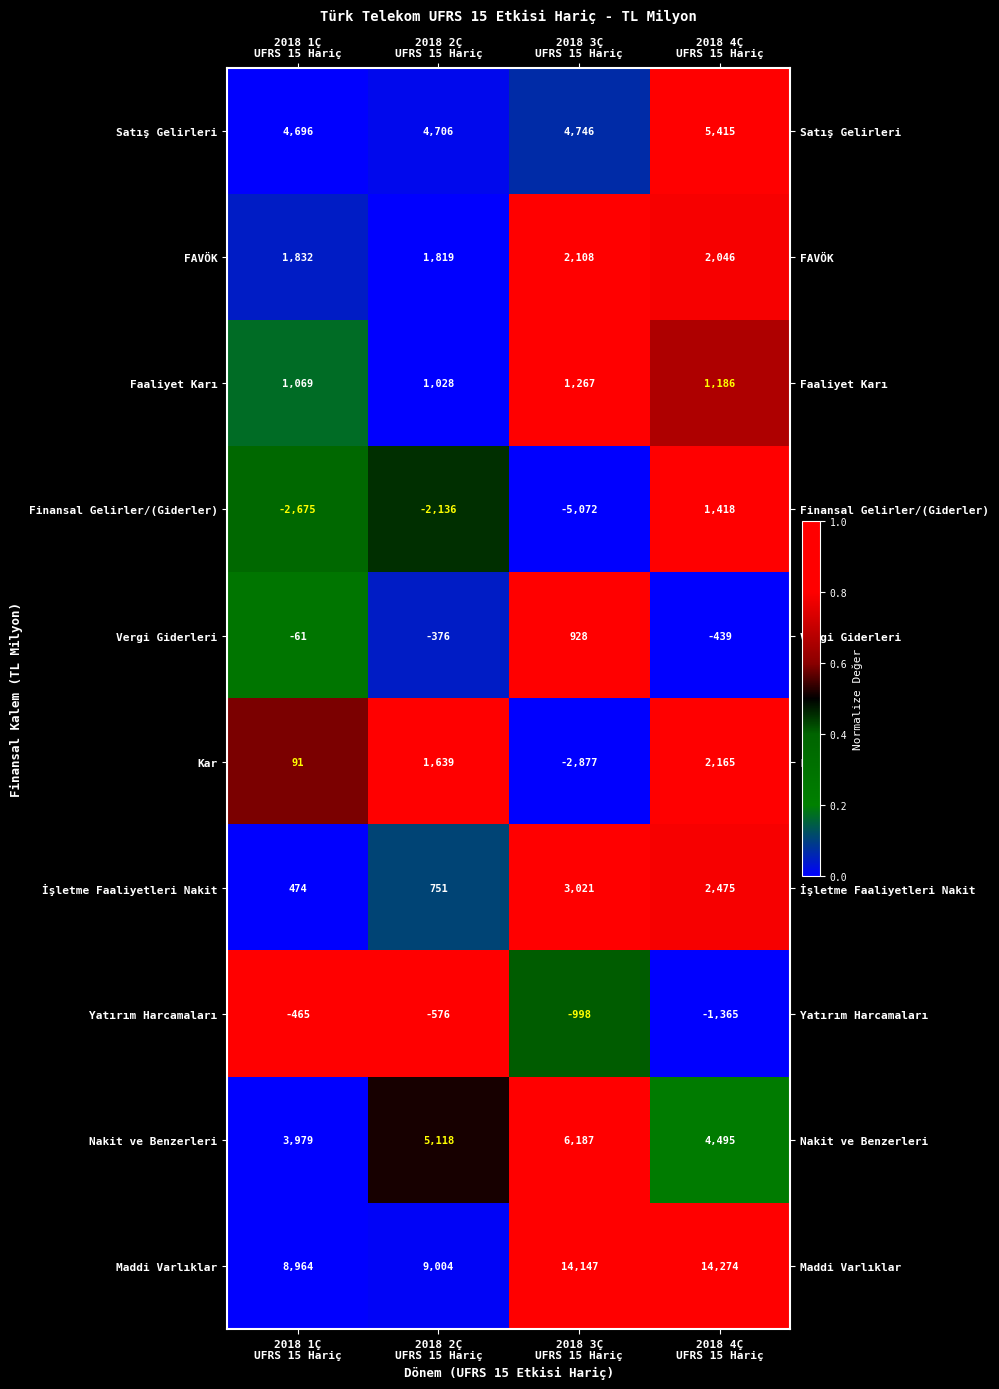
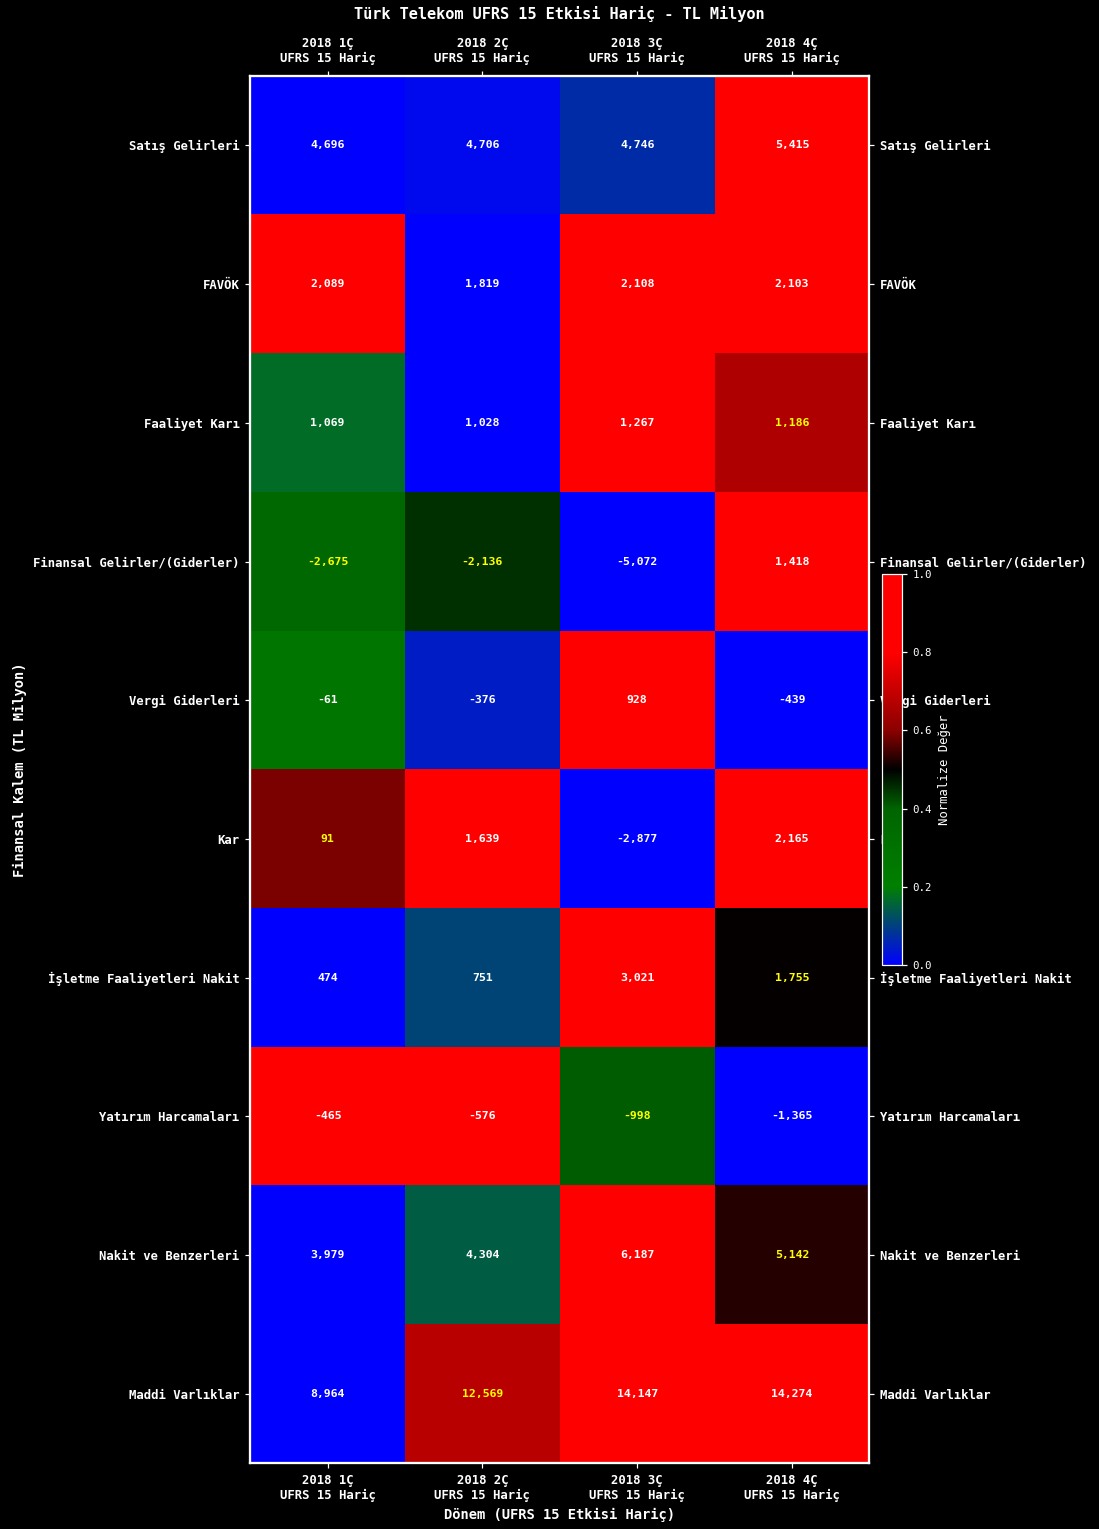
  {
    "Satış Gelirleri": {
      "2018 1Ç UFRS 15 Hariç": "4,696",
      "2018 2Ç UFRS 15 Hariç": "4,706",
      "2018 3Ç UFRS 15 Hariç": "4,746",
      "2018 4Ç UFRS 15 Hariç": "5,415"
    },
    "FAVÖK": {
-     "2018 1Ç UFRS 15 Hariç": "1,832",
+     "2018 1Ç UFRS 15 Hariç": "2,089",
      "2018 2Ç UFRS 15 Hariç": "1,819",
      "2018 3Ç UFRS 15 Hariç": "2,108",
-     "2018 4Ç UFRS 15 Hariç": "2,046"
+     "2018 4Ç UFRS 15 Hariç": "2,103"
    },
    "Faaliyet Karı": {
      "2018 1Ç UFRS 15 Hariç": "1,069",
      "2018 2Ç UFRS 15 Hariç": "1,028",
      "2018 3Ç UFRS 15 Hariç": "1,267",
      "2018 4Ç UFRS 15 Hariç": "1,186"
    },
    "Finansal Gelirler/(Giderler)": {
      "2018 1Ç UFRS 15 Hariç": "-2,675",
      "2018 2Ç UFRS 15 Hariç": "-2,136",
      "2018 3Ç UFRS 15 Hariç": "-5,072",
      "2018 4Ç UFRS 15 Hariç": "1,418"
    },
    "Vergi Giderleri": {
      "2018 1Ç UFRS 15 Hariç": "-61",
      "2018 2Ç UFRS 15 Hariç": "-376",
      "2018 3Ç UFRS 15 Hariç": "928",
      "2018 4Ç UFRS 15 Hariç": "-439"
    },
    "Kar": {
      "2018 1Ç UFRS 15 Hariç": "91",
      "2018 2Ç UFRS 15 Hariç": "1,639",
      "2018 3Ç UFRS 15 Hariç": "-2,877",
      "2018 4Ç UFRS 15 Hariç": "2,165"
    },
    "İşletme Faaliyetleri Nakit": {
      "2018 1Ç UFRS 15 Hariç": "474",
      "2018 2Ç UFRS 15 Hariç": "751",
      "2018 3Ç UFRS 15 Hariç": "3,021",
-     "2018 4Ç UFRS 15 Hariç": "2,475"
+     "2018 4Ç UFRS 15 Hariç": "1,755"
    },
    "Yatırım Harcamaları": {
      "2018 1Ç UFRS 15 Hariç": "-465",
      "2018 2Ç UFRS 15 Hariç": "-576",
      "2018 3Ç UFRS 15 Hariç": "-998",
      "2018 4Ç UFRS 15 Hariç": "-1,365"
    },
    "Nakit ve Benzerleri": {
      "2018 1Ç UFRS 15 Hariç": "3,979",
-     "2018 2Ç UFRS 15 Hariç": "5,118",
+     "2018 2Ç UFRS 15 Hariç": "4,304",
      "2018 3Ç UFRS 15 Hariç": "6,187",
-     "2018 4Ç UFRS 15 Hariç": "4,495"
+     "2018 4Ç UFRS 15 Hariç": "5,142"
    },
    "Maddi Varlıklar": {
      "2018 1Ç UFRS 15 Hariç": "8,964",
-     "2018 2Ç UFRS 15 Hariç": "9,004",
+     "2018 2Ç UFRS 15 Hariç": "12,569",
      "2018 3Ç UFRS 15 Hariç": "14,147",
      "2018 4Ç UFRS 15 Hariç": "14,274"
    }
  }
